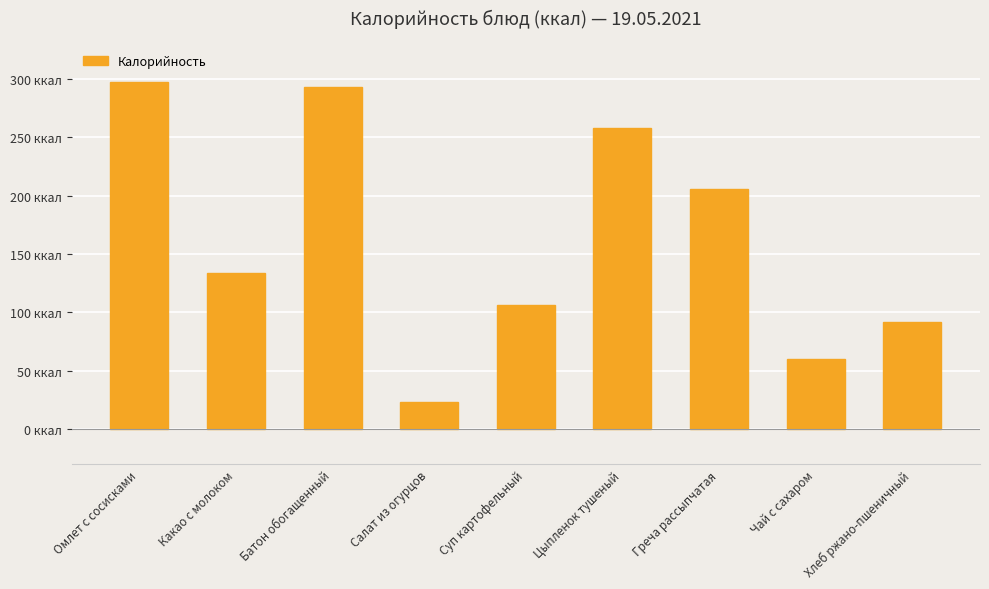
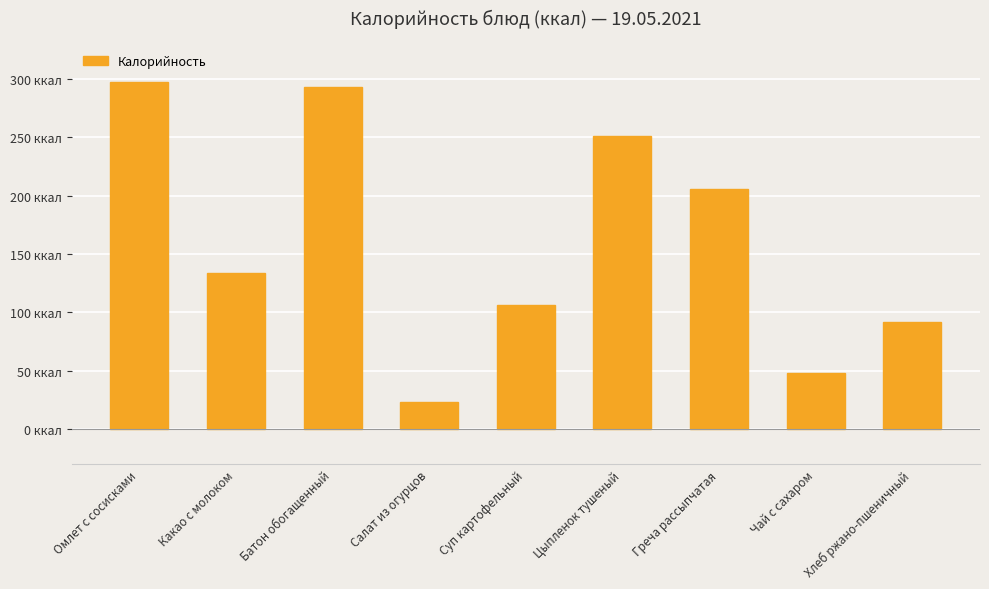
  {
    "Омлет с сосисками": "297 ккал",
    "Какао с молоком": "134 ккал",
    "Батон обогащенный": "293 ккал",
    "Салат из огурцов": "23 ккал",
    "Суп картофельный": "106 ккал",
-   "Цыпленок тушеный": "258 ккал",
+   "Цыпленок тушеный": "251 ккал",
    "Греча рассыпчатая": "206 ккал",
-   "Чай с сахаром": "60 ккал",
+   "Чай с сахаром": "48 ккал",
    "Хлеб ржано-пшеничный": "92 ккал"
  }
